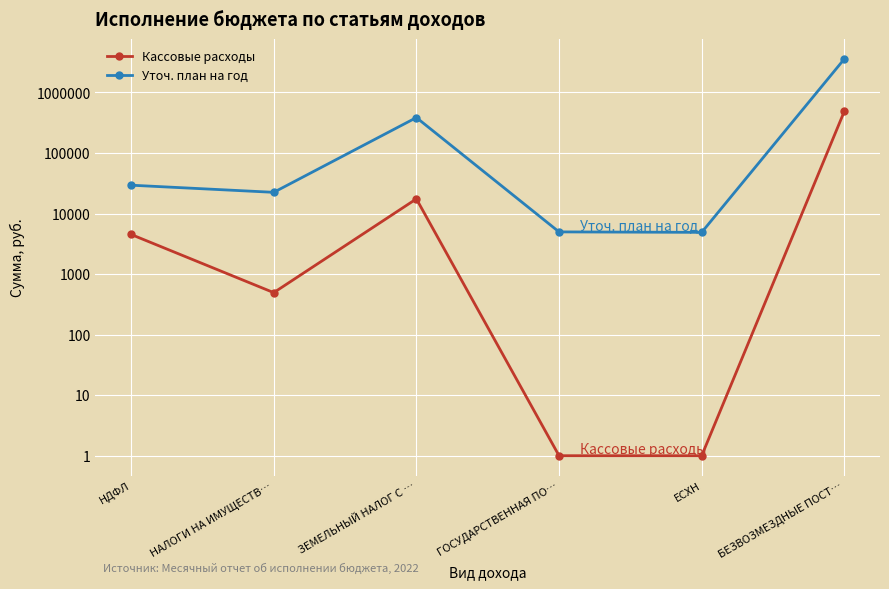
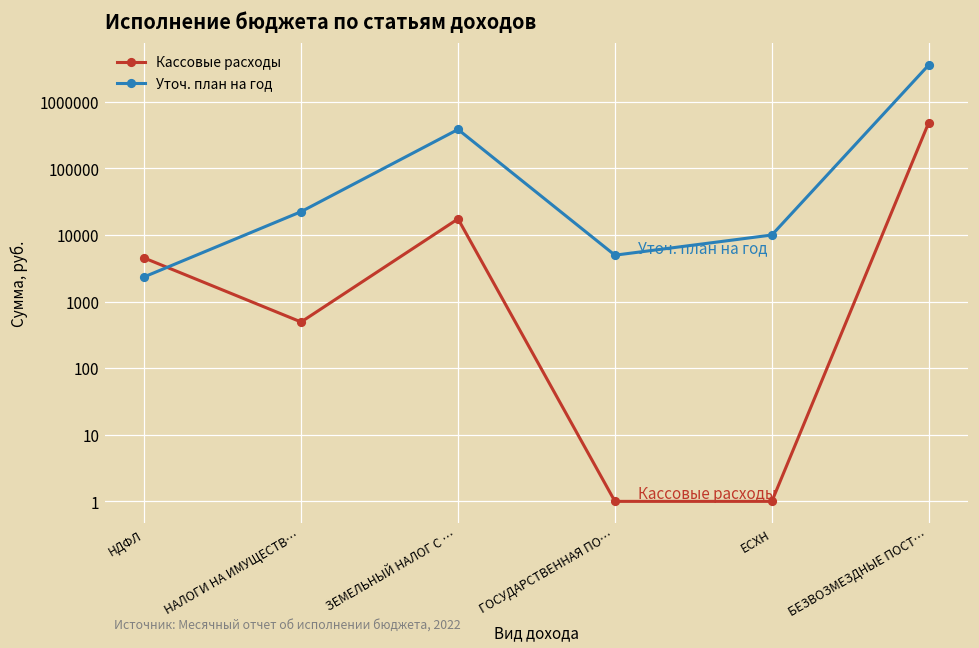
  {
    "Кассовые расходы": {
      "НДФЛ": 5000,
      "НАЛОГИ НА ИМУЩЕСТВ…": 500,
      "ЗЕМЕЛЬНЫЙ НАЛОГ С …": 17000,
      "ГОСУДАРСТВЕННАЯ ПО…": 1,
      "ЕСХН": 1,
      "БЕЗВОЗМЕЗДНЫЕ ПОСТ…": 500000
    },
    "Уточ. план на год": {
-     "НДФЛ": 30000,
+     "НДФЛ": 2400,
      "НАЛОГИ НА ИМУЩЕСТВ…": 22000,
      "ЗЕМЕЛЬНЫЙ НАЛОГ С …": 400000,
      "ГОСУДАРСТВЕННАЯ ПО…": 5000,
-     "ЕСХН": 5000,
+     "ЕСХН": 10000,
      "БЕЗВОЗМЕЗДНЫЕ ПОСТ…": 4000000
    }
  }
